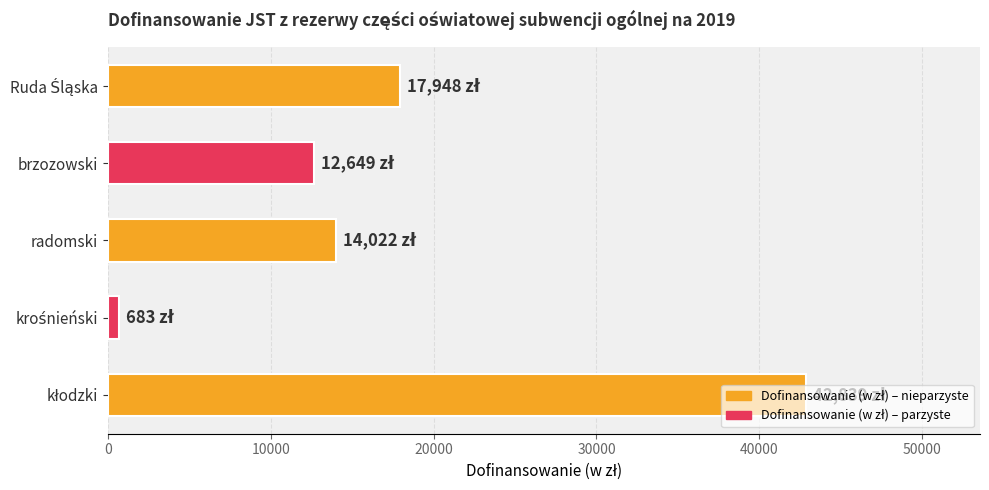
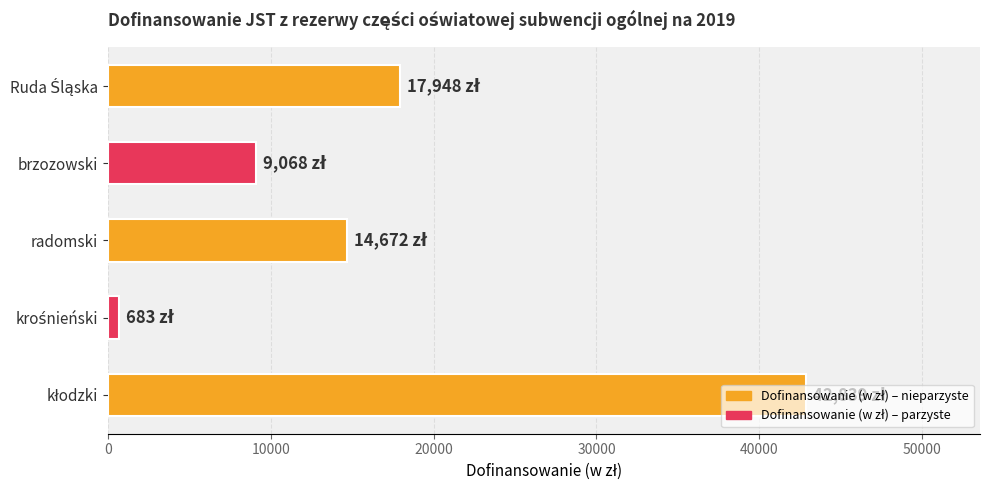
  {
    "Ruda Śląska": "17,948",
-   "brzozowski": "12,649",
-   "radomski": "14,022",
+   "brzozowski": "9,068",
+   "radomski": "14,672",
    "krośnieński": "683"
  }
